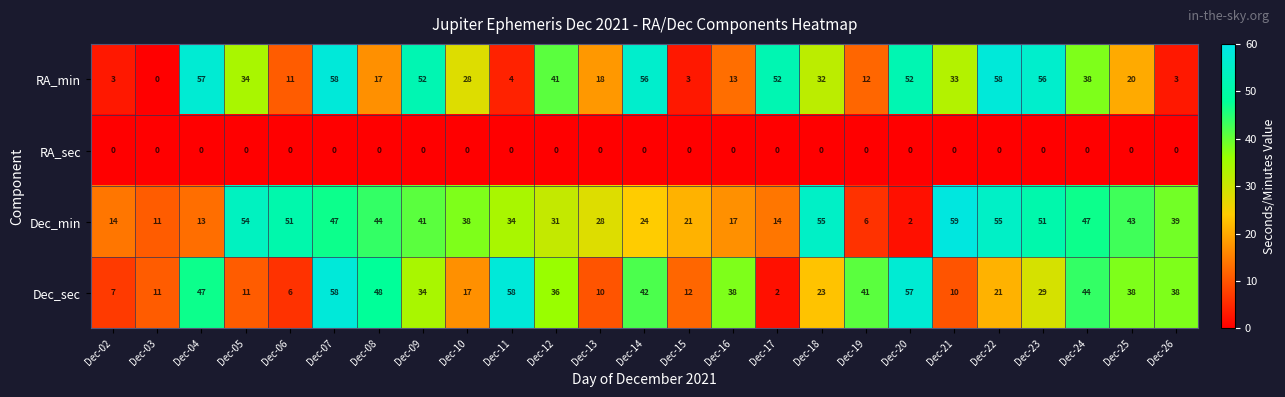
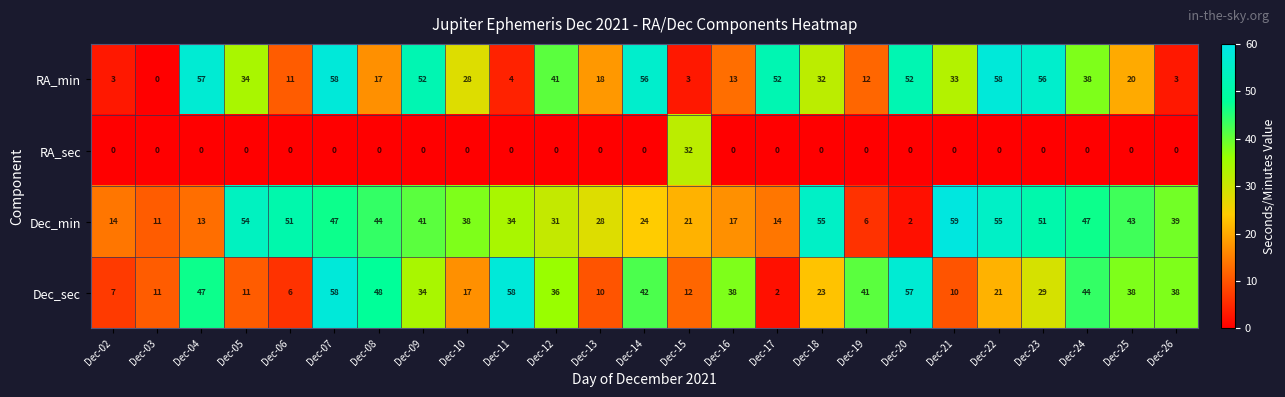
  {
    "RA_min": {
      "Dec-02": 3,
      "Dec-03": 0,
      "Dec-04": 57,
      "Dec-05": 34,
      "Dec-06": 11,
      "Dec-07": 58,
      "Dec-08": 17,
      "Dec-09": 52,
      "Dec-10": 28,
      "Dec-11": 4,
      "Dec-12": 41,
      "Dec-13": 18,
      "Dec-14": 56,
      "Dec-15": 3,
      "Dec-16": 13,
      "Dec-17": 52,
      "Dec-18": 32,
      "Dec-19": 12,
      "Dec-20": 52,
      "Dec-21": 33,
      "Dec-22": 58,
      "Dec-23": 56,
      "Dec-24": 38,
      "Dec-25": 20,
      "Dec-26": 3
    },
    "RA_sec": {
      "Dec-02": 0,
      "Dec-03": 0,
      "Dec-04": 0,
      "Dec-05": 0,
      "Dec-06": 0,
      "Dec-07": 0,
      "Dec-08": 0,
      "Dec-09": 0,
      "Dec-10": 0,
      "Dec-11": 0,
      "Dec-12": 0,
      "Dec-13": 0,
      "Dec-14": 0,
-     "Dec-15": 0,
+     "Dec-15": 32,
      "Dec-16": 0,
      "Dec-17": 0,
      "Dec-18": 0,
      "Dec-19": 0,
      "Dec-20": 0,
      "Dec-21": 0,
      "Dec-22": 0,
      "Dec-23": 0,
      "Dec-24": 0,
      "Dec-25": 0,
      "Dec-26": 0
    },
    "Dec_min": {
      "Dec-02": 14,
      "Dec-03": 11,
      "Dec-04": 13,
      "Dec-05": 54,
      "Dec-06": 51,
      "Dec-07": 47,
      "Dec-08": 44,
      "Dec-09": 41,
      "Dec-10": 38,
      "Dec-11": 34,
      "Dec-12": 31,
      "Dec-13": 28,
      "Dec-14": 24,
      "Dec-15": 21,
      "Dec-16": 17,
      "Dec-17": 14,
      "Dec-18": 55,
      "Dec-19": 6,
      "Dec-20": 2,
      "Dec-21": 59,
      "Dec-22": 55,
      "Dec-23": 51,
      "Dec-24": 47,
      "Dec-25": 43,
      "Dec-26": 39
    },
    "Dec_sec": {
      "Dec-02": 7,
      "Dec-03": 11,
      "Dec-04": 47,
      "Dec-05": 11,
      "Dec-06": 6,
      "Dec-07": 58,
      "Dec-08": 48,
      "Dec-09": 34,
      "Dec-10": 17,
      "Dec-11": 58,
      "Dec-12": 36,
      "Dec-13": 10,
      "Dec-14": 42,
      "Dec-15": 12,
      "Dec-16": 38,
      "Dec-17": 2,
      "Dec-18": 23,
      "Dec-19": 41,
      "Dec-20": 57,
      "Dec-21": 10,
      "Dec-22": 21,
      "Dec-23": 29,
      "Dec-24": 44,
      "Dec-25": 38,
      "Dec-26": 38
    }
  }
